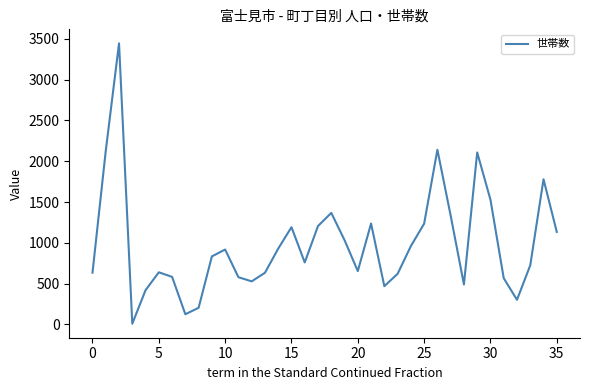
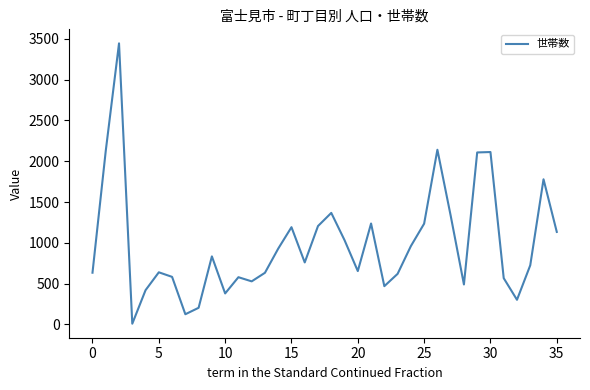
  {
    "0": 600,
    "5": 600,
-   "10": 900,
+   "10": 400,
    "15": 1200,
    "20": 700,
    "25": 1200,
-   "30": 1500,
+   "30": 2100,
    "35": 1100
  }
